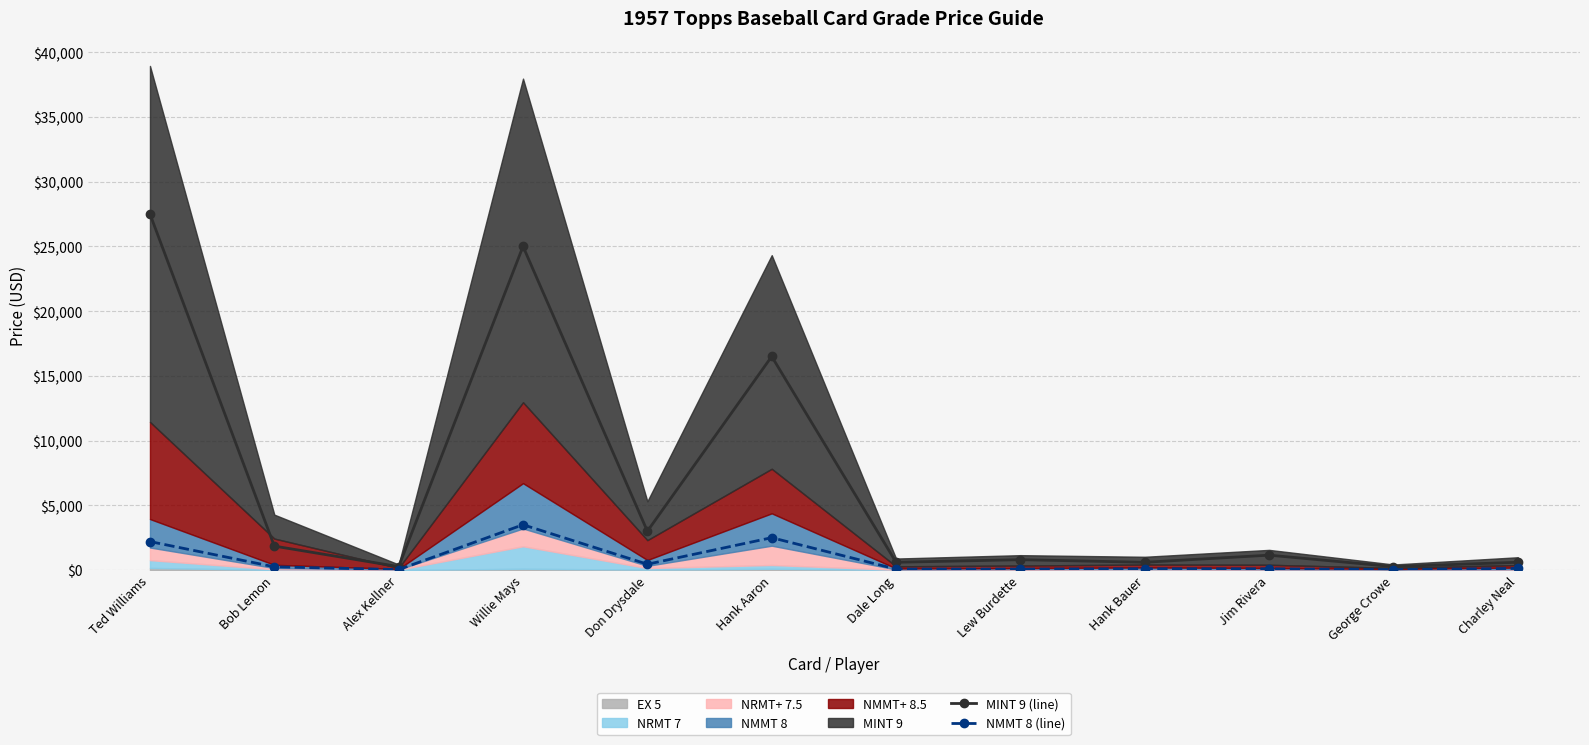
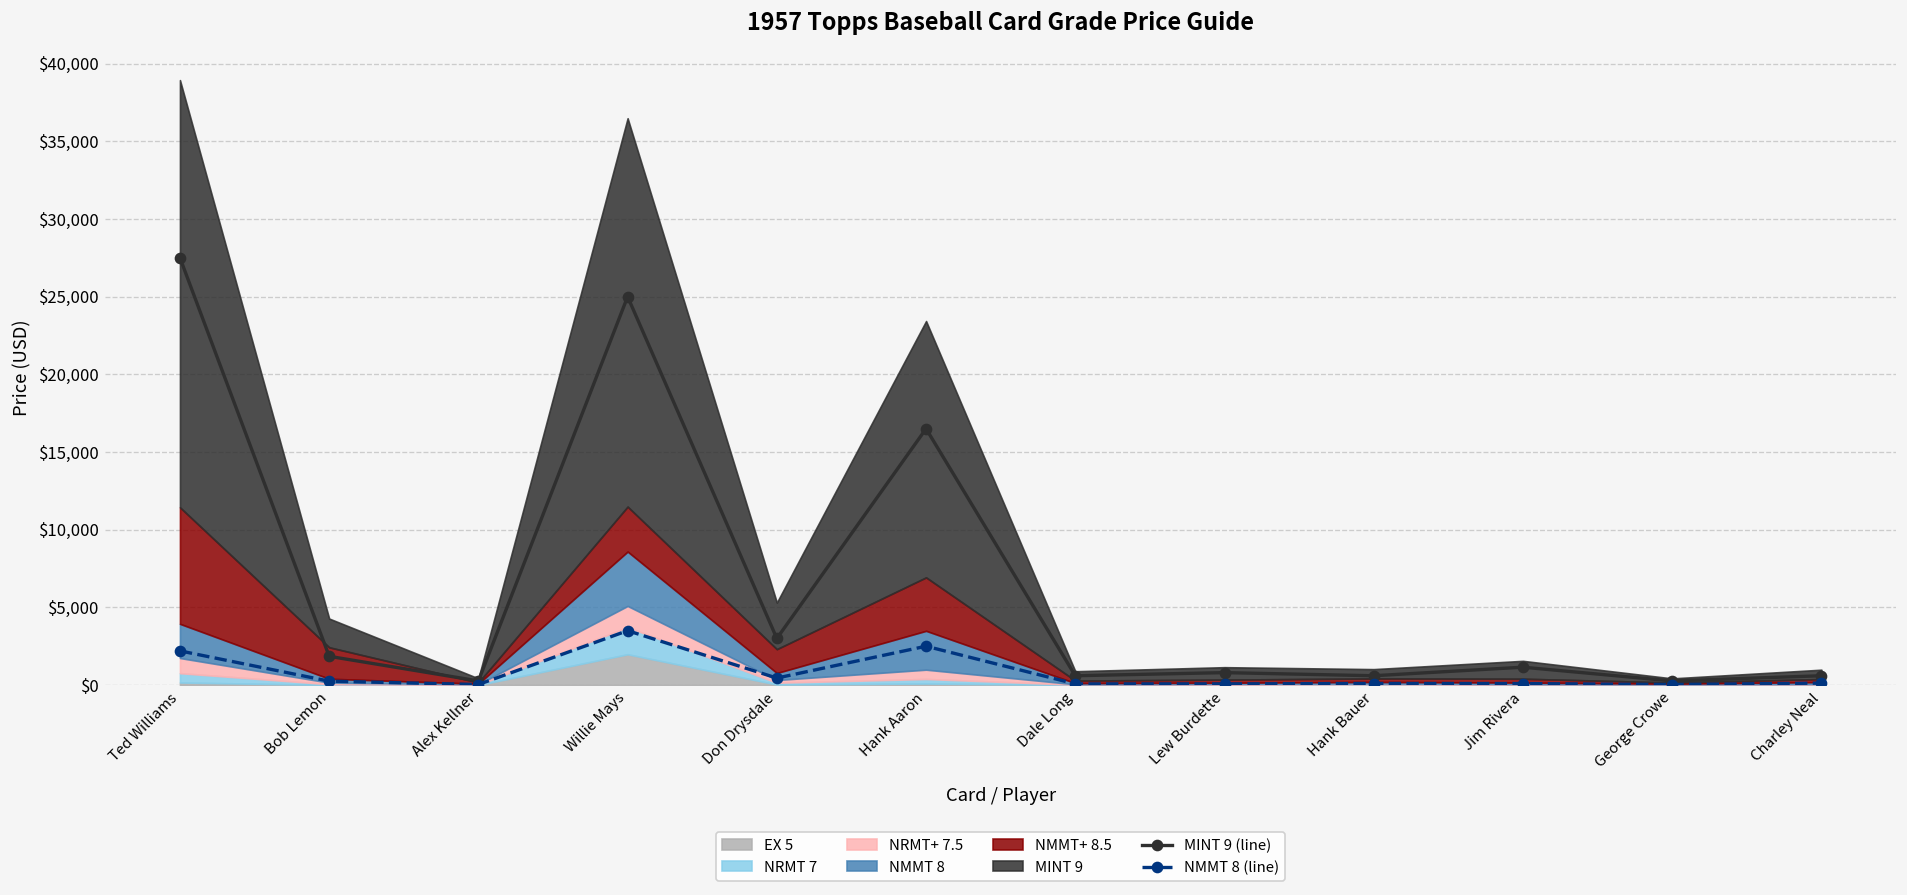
  {
    "EX 5": {
-     "Willie Mays": "$100"
+     "Willie Mays": "$2,000"
    },
    "NRMT 7": {
      "Ted Williams": "$600",
      "Willie Mays": "$1,700",
      "Hank Aaron": "$300"
    },
    "NRMT+ 7.5": {
      "Ted Williams": "$1,000",
      "Willie Mays": "$1,400",
-     "Hank Aaron": "$1,500"
+     "Hank Aaron": "$600"
    },
    "NMMT 8": {
      "Ted Williams": "$2,200",
      "Willie Mays": "$3,500",
      "Don Drysdale": "$500",
      "Hank Aaron": "$2,500"
    },
    "NMMT+ 8.5": {
      "Ted Williams": "$7,500",
      "Bob Lemon": "$2,000",
-     "Willie Mays": "$6,300",
+     "Willie Mays": "$2,900",
      "Don Drysdale": "$1,500",
      "Hank Aaron": "$3,400",
      "Lew Burdette": "$200",
      "Jim Rivera": "$300"
    }
  }
